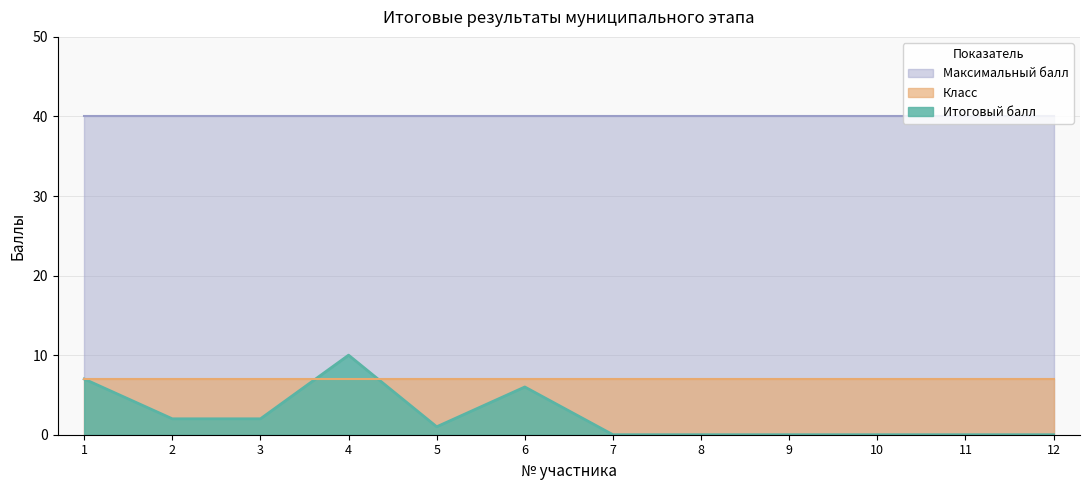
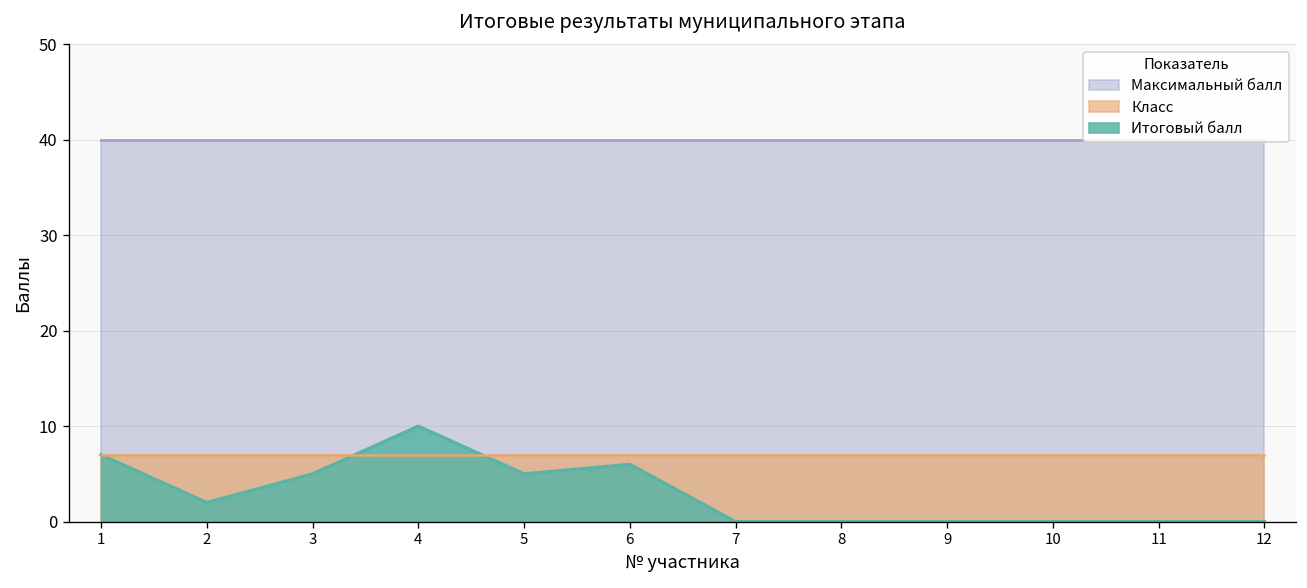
  {
    "Максимальный балл": {
      "1": 40,
      "2": 40,
      "3": 40,
      "4": 40,
      "5": 40,
      "6": 40,
      "7": 40,
      "8": 40,
      "9": 40,
      "10": 40
    },
    "Класс": {
      "2": 7,
      "3": 7,
      "4": 7,
      "5": 7,
      "6": 7,
      "7": 7,
      "8": 7,
      "9": 7,
      "10": 7,
      "11": 7,
      "12": 7
    },
    "Итоговый балл": {
      "2": 2,
-     "3": 2,
+     "3": 5,
      "4": 10,
-     "5": 1,
+     "5": 5,
      "6": 6,
      "7": 0,
      "8": 0,
      "9": 0,
      "10": 0,
      "11": 0,
      "12": 0
    }
  }
